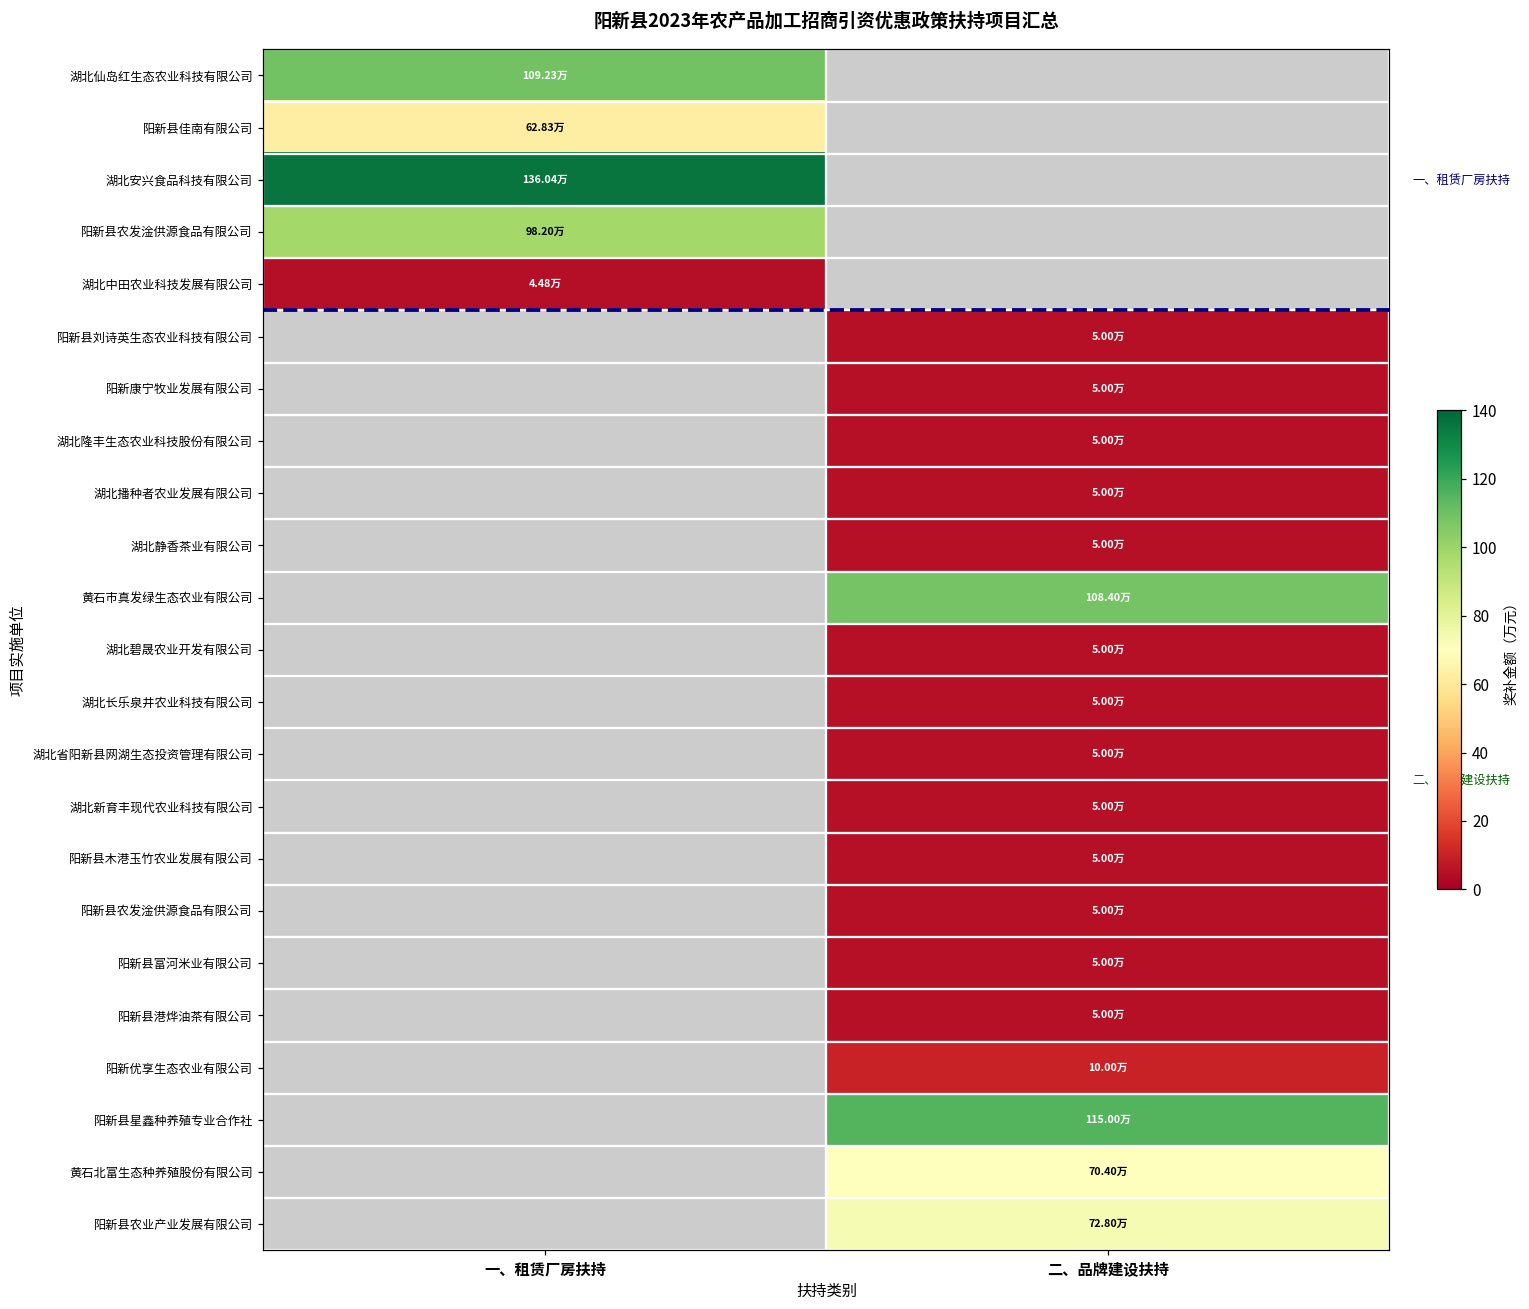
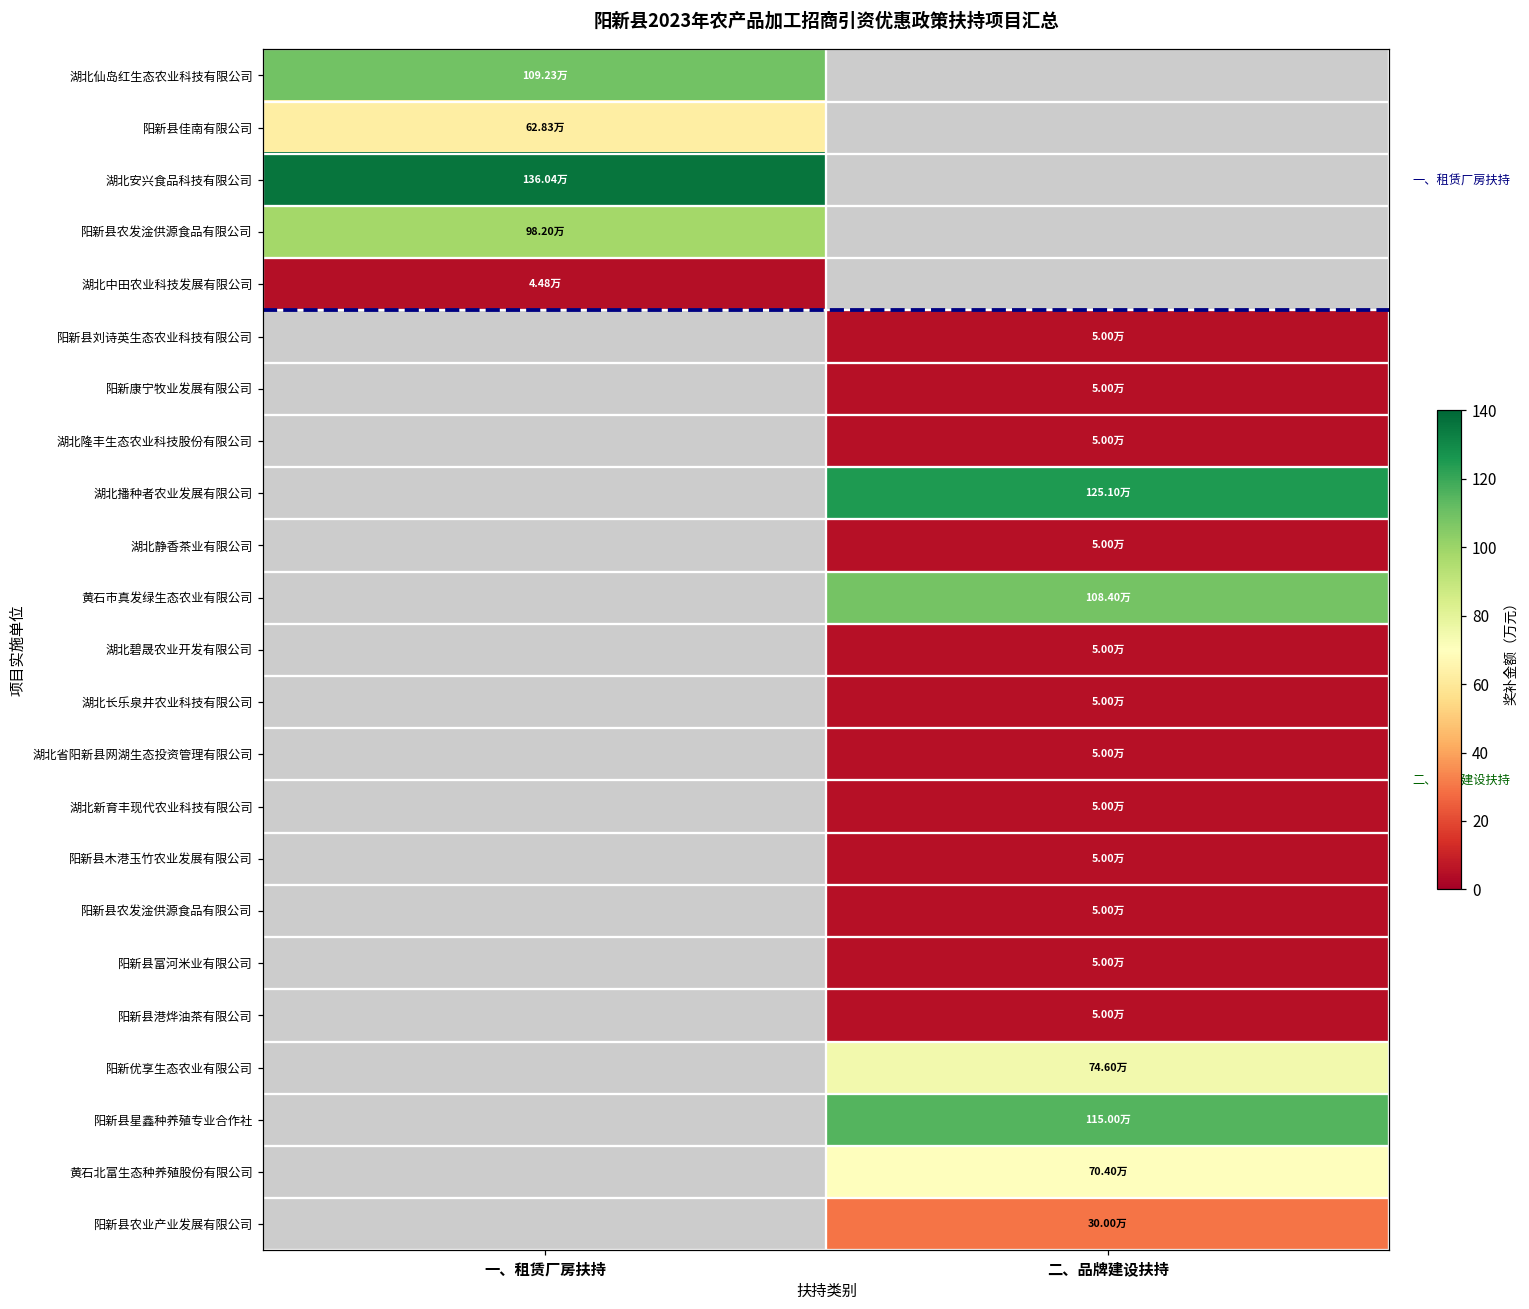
  {
    "湖北仙岛红生态农业科技有限公司": {
      "一、租赁厂房扶持": "109.23万"
    },
    "阳新县佳南有限公司": {
      "一、租赁厂房扶持": "62.83万"
    },
    "湖北安兴食品科技有限公司": {
      "一、租赁厂房扶持": "136.04万"
    },
    "阳新县农发淦供源食品有限公司": {
      "一、租赁厂房扶持": "98.20万",
      "二、品牌建设扶持": "5.00万"
    },
    "湖北中田农业科技发展有限公司": {
      "一、租赁厂房扶持": "4.48万"
    },
    "阳新县刘诗英生态农业科技有限公司": {
      "二、品牌建设扶持": "5.00万"
    },
    "阳新康宁牧业发展有限公司": {
      "二、品牌建设扶持": "5.00万"
    },
    "湖北隆丰生态农业科技股份有限公司": {
      "二、品牌建设扶持": "5.00万"
    },
    "湖北播种者农业发展有限公司": {
-     "二、品牌建设扶持": "5.00万"
+     "二、品牌建设扶持": "125.10万"
    },
    "湖北静香茶业有限公司": {
      "二、品牌建设扶持": "5.00万"
    },
    "黄石市真发绿生态农业有限公司": {
      "二、品牌建设扶持": "108.40万"
    },
    "湖北碧晟农业开发有限公司": {
      "二、品牌建设扶持": "5.00万"
    },
    "湖北长乐泉井农业科技有限公司": {
      "二、品牌建设扶持": "5.00万"
    },
    "湖北省阳新县网湖生态投资管理有限公司": {
      "二、品牌建设扶持": "5.00万"
    },
    "湖北新育丰现代农业科技有限公司": {
      "二、品牌建设扶持": "5.00万"
    },
    "阳新县木港玉竹农业发展有限公司": {
      "二、品牌建设扶持": "5.00万"
    },
    "阳新县富河米业有限公司": {
      "二、品牌建设扶持": "5.00万"
    },
    "阳新县港烨油茶有限公司": {
      "二、品牌建设扶持": "5.00万"
    },
    "阳新优享生态农业有限公司": {
-     "二、品牌建设扶持": "10.00万"
+     "二、品牌建设扶持": "74.60万"
    },
    "阳新县星鑫种养殖专业合作社": {
      "二、品牌建设扶持": "115.00万"
    },
    "黄石北富生态种养殖股份有限公司": {
      "二、品牌建设扶持": "70.40万"
    },
    "阳新县农业产业发展有限公司": {
-     "二、品牌建设扶持": "72.80万"
+     "二、品牌建设扶持": "30.00万"
    }
  }
